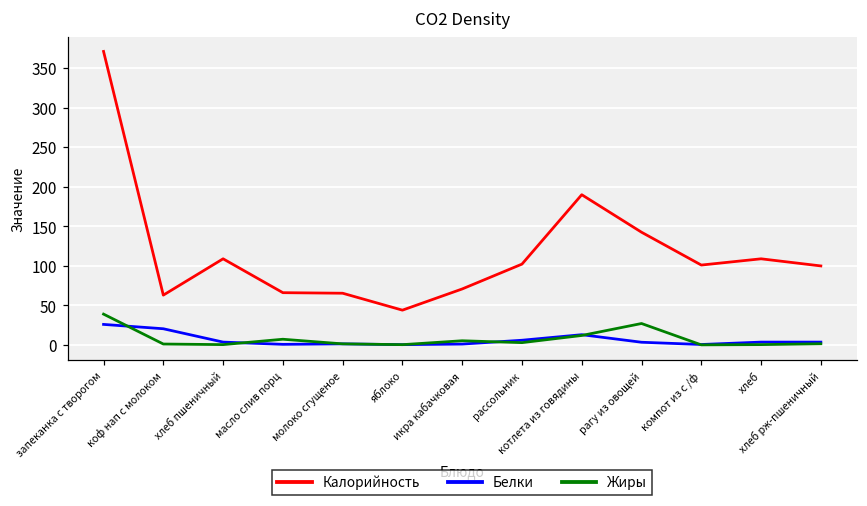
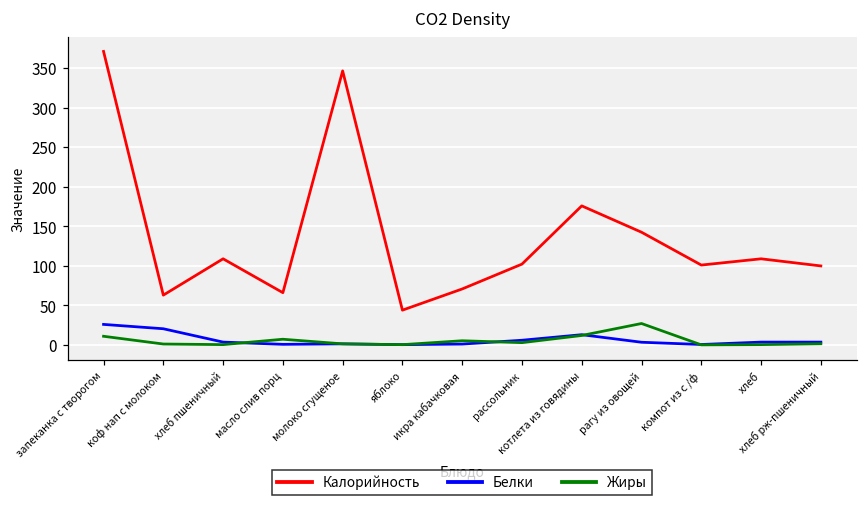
  {
    "Калорийность": {
      "запеканка с творогом": 370,
      "коф нап с молоком": 60,
      "хлеб пшеничный": 110,
      "масло слив порц": 70,
-     "молоко сгущеное": 70,
+     "молоко сгущеное": 350,
      "яблоко": 40,
      "икра кабачковая": 70,
      "рассольник": 100,
-     "котлета из говядины": 190,
+     "котлета из говядины": 180,
      "рагу из овощей": 140,
      "компот из с /ф": 100,
      "хлеб": 110,
      "хлеб рж-пшеничный": 100
    },
    "Белки": {
      "запеканка с творогом": 30,
      "коф нап с молоком": 20,
      "масло слив порц": 0,
      "икра кабачковая": 0,
      "рагу из овощей": 0
    },
    "Жиры": {
-     "запеканка с творогом": 40,
+     "запеканка с творогом": 10,
      "коф нап с молоком": 0,
      "масло слив порц": 10,
      "икра кабачковая": 10,
      "рагу из овощей": 30
    }
  }
